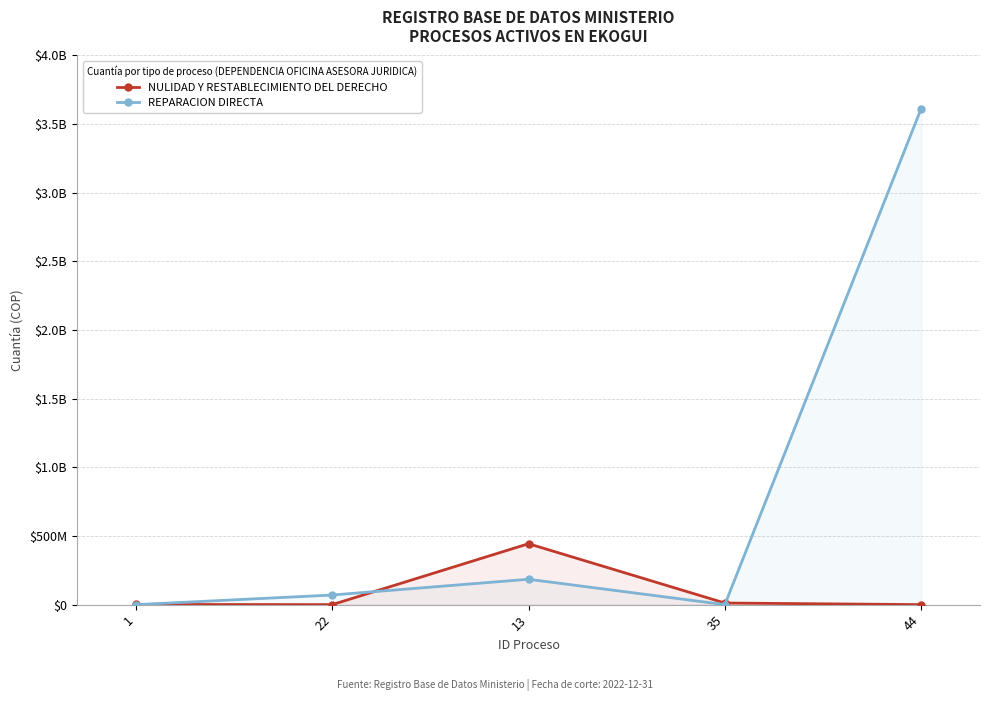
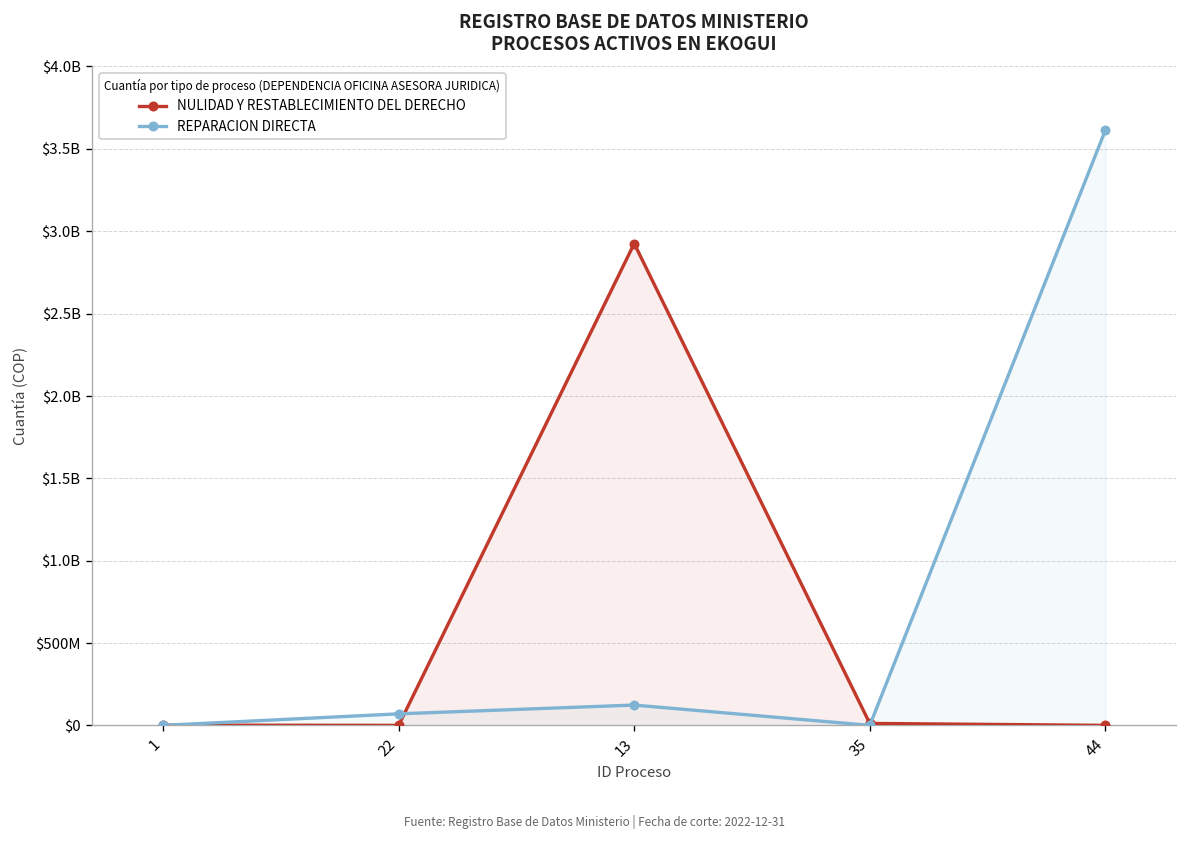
  {
    "NULIDAD Y RESTABLECIMIENTO DEL DERECHO": {
      "22": "$0",
-     "13": "$440000000",
+     "13": "$2920000000",
      "44": "$0"
    },
    "REPARACION DIRECTA": {
      "22": "$70000000",
-     "13": "$180000000",
+     "13": "$120000000",
      "44": "$3610000000"
    }
  }
